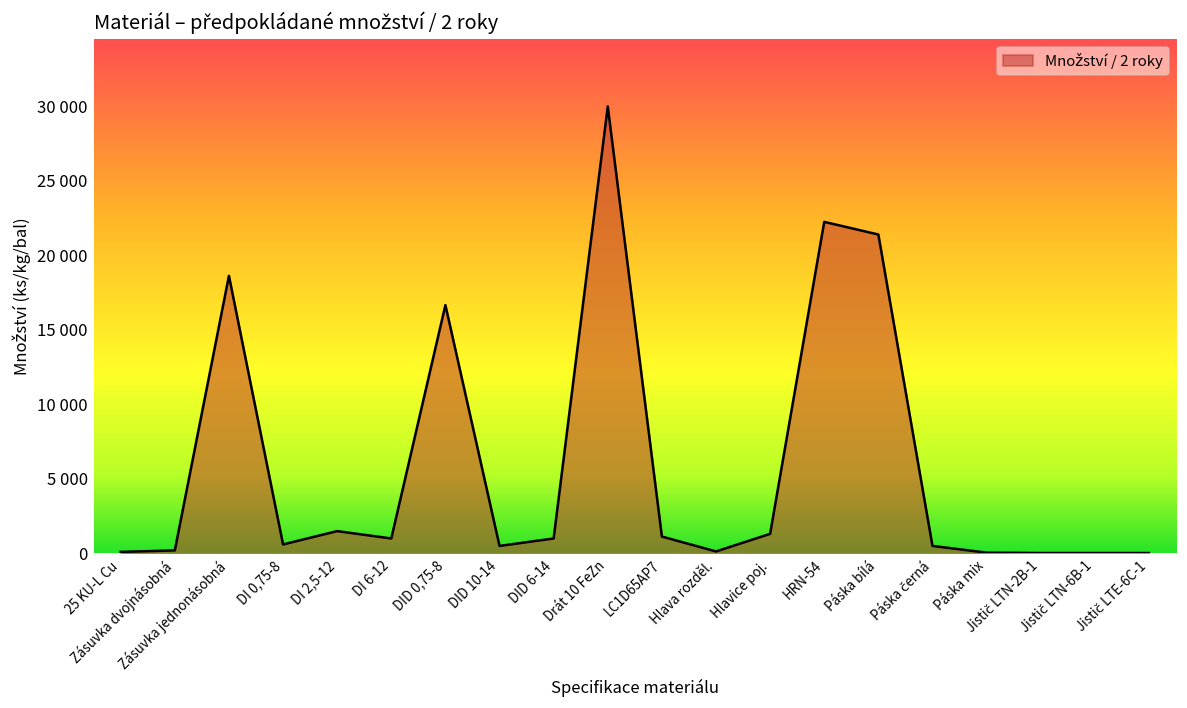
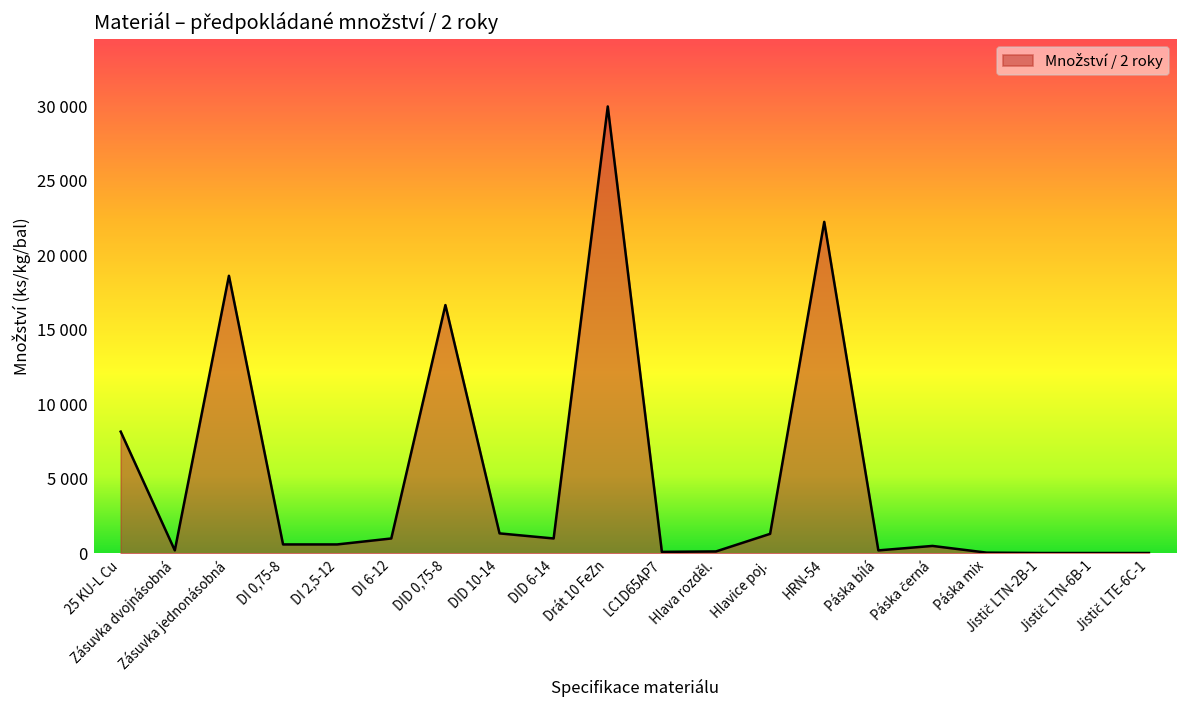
  {
-   "25 KU-L Cu": 100,
+   "25 KU-L Cu": 8200,
    "Zásuvka dvojnásobná": 200,
    "Zásuvka jednonásobná": 18600,
    "DI 0,75-8": 600,
-   "DI 2,5-12": 1500,
+   "DI 2,5-12": 600,
    "DI 6-12": 1000,
    "DID 0,75-8": 16700,
-   "DID 10-14": 500,
+   "DID 10-14": 1300,
    "DID 6-14": 1000,
    "Drát 10 FeZn": 30000,
-   "LC1D65AP7": 1100,
+   "LC1D65AP7": 100,
    "Hlava rozděl.": 100,
    "Hlavice poj.": 1300,
    "HRN-54": 22300,
-   "Páska bílá": 21400,
+   "Páska bílá": 200,
    "Páska černá": 500,
    "Páska mix": 100,
    "Jistič LTN-2B-1": 0,
    "Jistič LTN-6B-1": 0,
    "Jistič LTE-6C-1": 0
  }
